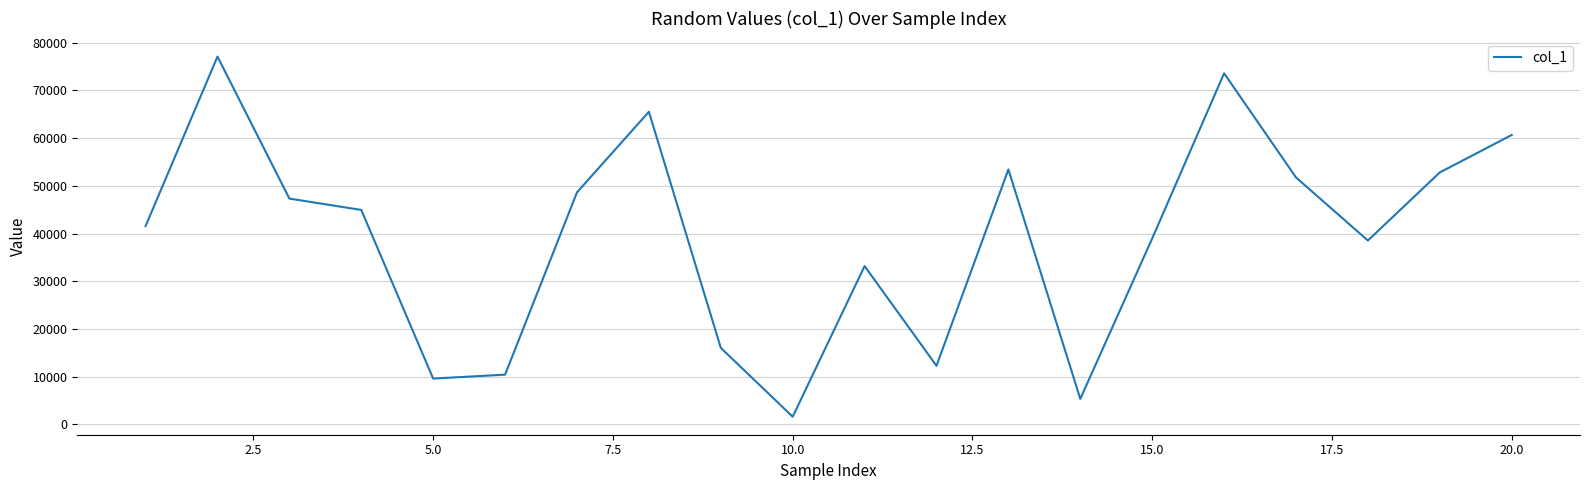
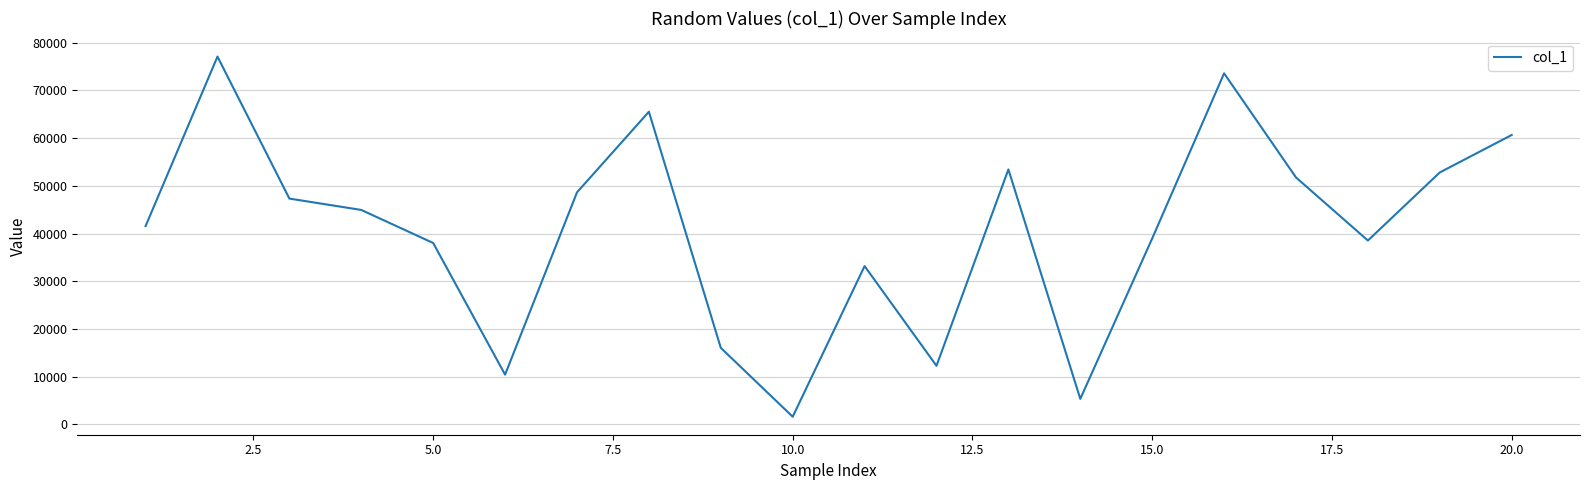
  {
-   "5.0": 10000,
+   "5.0": 38000,
    "10.0": 2000,
    "15.0": 39000,
    "20.0": 61000
  }
